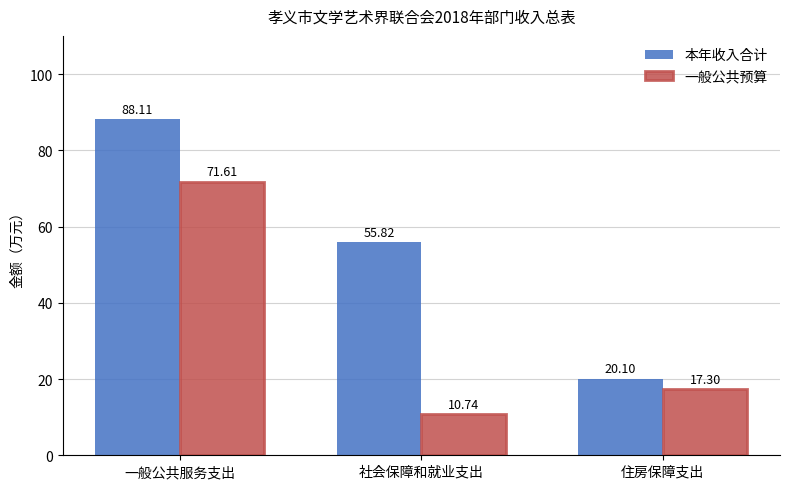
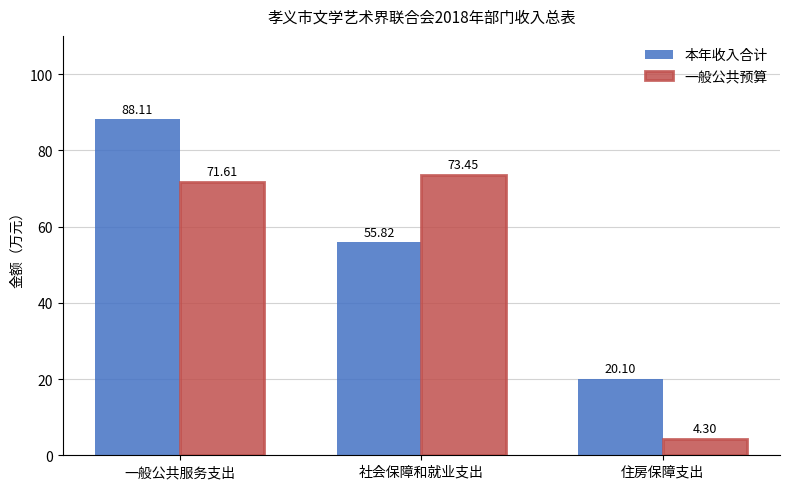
  {
    "本年收入合计": {
      "一般公共服务支出": 88.11,
      "社会保障和就业支出": 55.82,
      "住房保障支出": 20.10
    },
    "一般公共预算": {
      "一般公共服务支出": 71.61,
-     "社会保障和就业支出": 10.74,
-     "住房保障支出": 17.30
+     "社会保障和就业支出": 73.45,
+     "住房保障支出": 4.30
    }
  }
